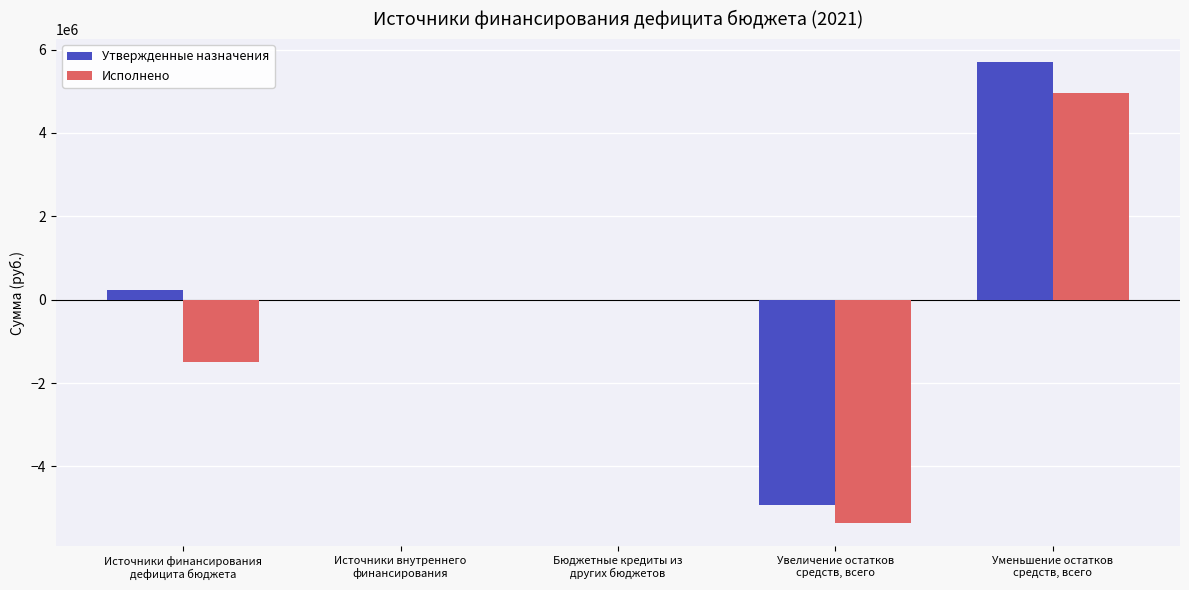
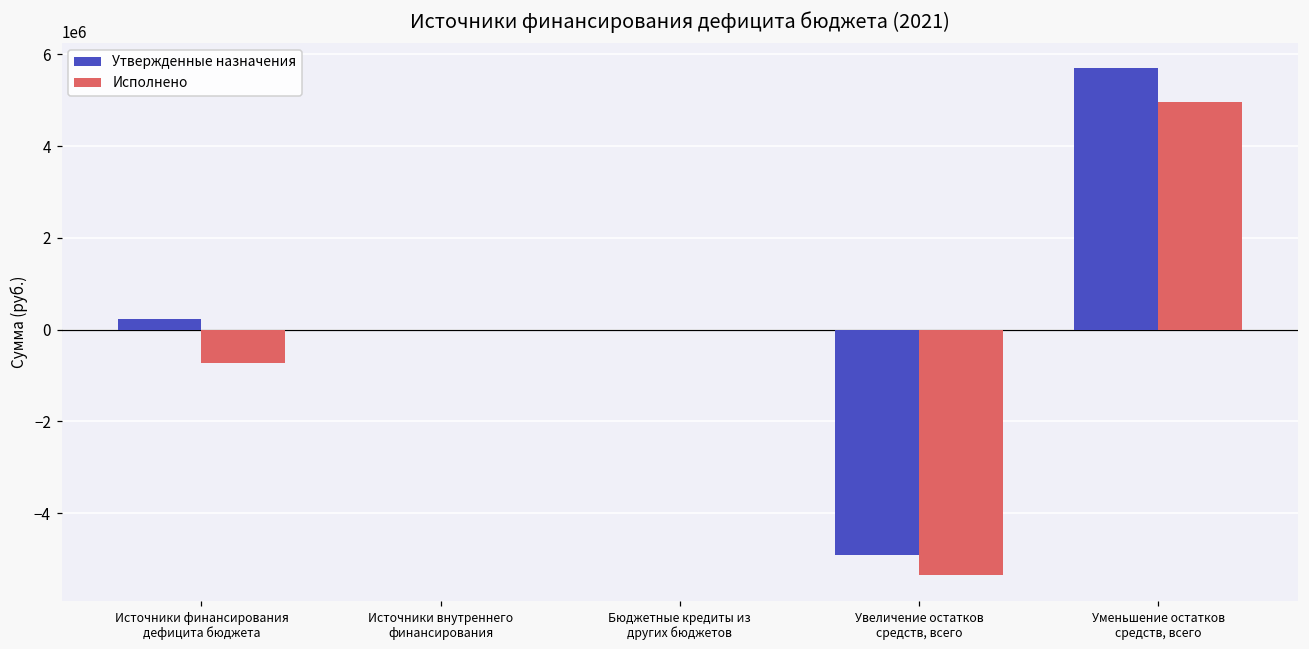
  {
    "Утвержденные назначения": {
      "Источники финансирования дефицита бюджета": 200000,
      "Источники внутреннего финансирования": 0,
      "Бюджетные кредиты из других бюджетов": 0,
      "Увеличение остатков средств, всего": -4900000,
      "Уменьшение остатков средств, всего": 5700000
    },
    "Исполнено": {
-     "Источники финансирования дефицита бюджета": -1500000,
+     "Источники финансирования дефицита бюджета": -700000,
      "Источники внутреннего финансирования": 0,
      "Бюджетные кредиты из других бюджетов": 0,
      "Увеличение остатков средств, всего": -5400000,
      "Уменьшение остатков средств, всего": 5000000
    }
  }
